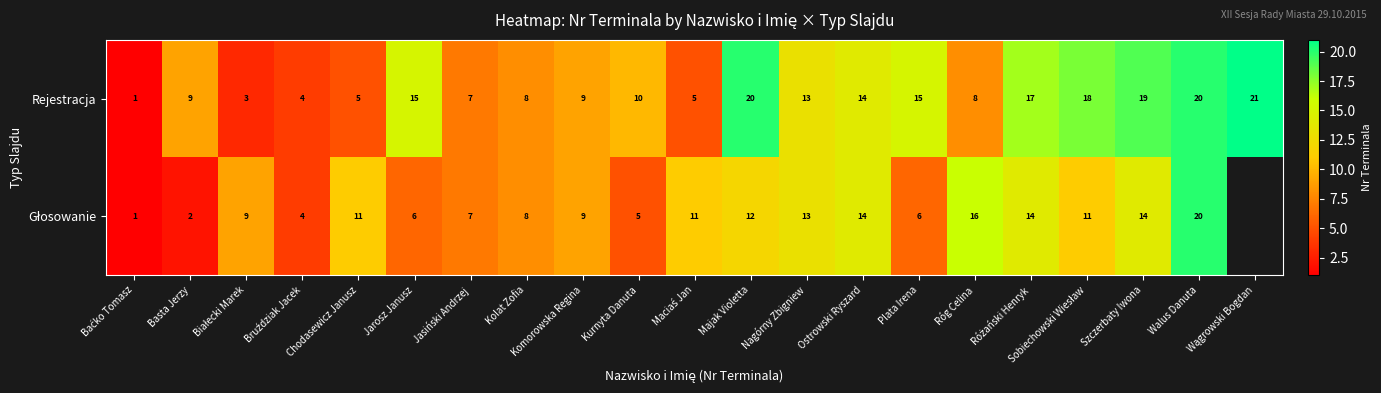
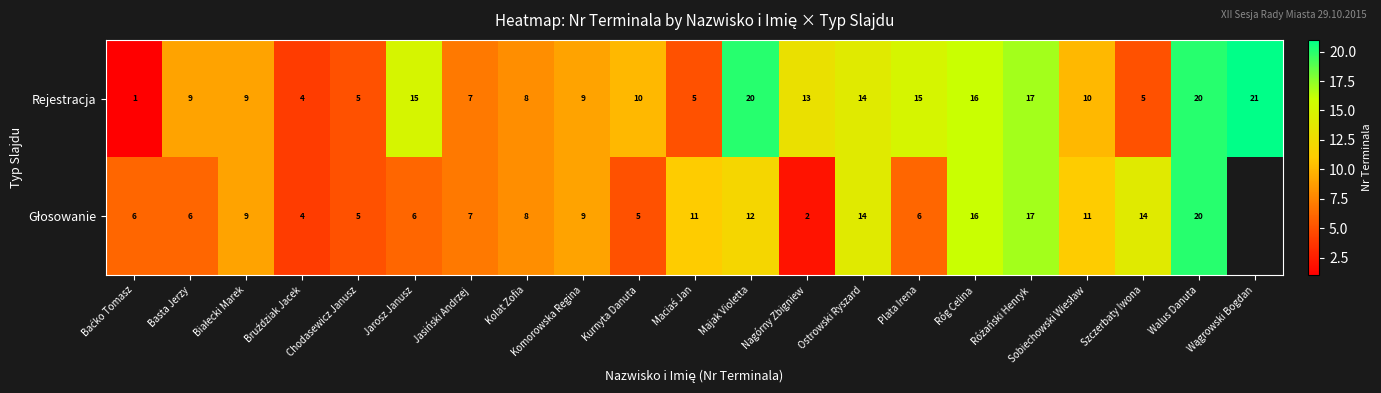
  {
    "Rejestracja": {
      "Baćko Tomasz": 1,
      "Basta Jerzy": 9,
-     "Białecki Marek": 3,
+     "Białecki Marek": 9,
      "Bruździak Jacek": 4,
      "Chodasewicz Janusz": 5,
      "Jarosz Janusz": 15,
      "Jasiński Andrzej": 7,
      "Kolat Zofia": 8,
      "Komorowska Regina": 9,
      "Kurnyta Danuta": 10,
      "Maciaś Jan": 5,
      "Majak Violetta": 20,
      "Nagórny Zbigniew": 13,
      "Ostrowski Ryszard": 14,
      "Plata Irena": 15,
-     "Róg Celina": 8,
+     "Róg Celina": 16,
      "Różański Henryk": 17,
-     "Sobiechowski Wiesław": 18,
-     "Szczerbaty Iwona": 19,
+     "Sobiechowski Wiesław": 10,
+     "Szczerbaty Iwona": 5,
      "Walus Danuta": 20,
      "Wągrowski Bogdan": 21
    },
    "Głosowanie": {
-     "Baćko Tomasz": 1,
-     "Basta Jerzy": 2,
+     "Baćko Tomasz": 6,
+     "Basta Jerzy": 6,
      "Białecki Marek": 9,
      "Bruździak Jacek": 4,
-     "Chodasewicz Janusz": 11,
+     "Chodasewicz Janusz": 5,
      "Jarosz Janusz": 6,
      "Jasiński Andrzej": 7,
      "Kolat Zofia": 8,
      "Komorowska Regina": 9,
      "Kurnyta Danuta": 5,
      "Maciaś Jan": 11,
      "Majak Violetta": 12,
-     "Nagórny Zbigniew": 13,
+     "Nagórny Zbigniew": 2,
      "Ostrowski Ryszard": 14,
      "Plata Irena": 6,
      "Róg Celina": 16,
-     "Różański Henryk": 14,
+     "Różański Henryk": 17,
      "Sobiechowski Wiesław": 11,
      "Szczerbaty Iwona": 14,
      "Walus Danuta": 20
    }
  }
